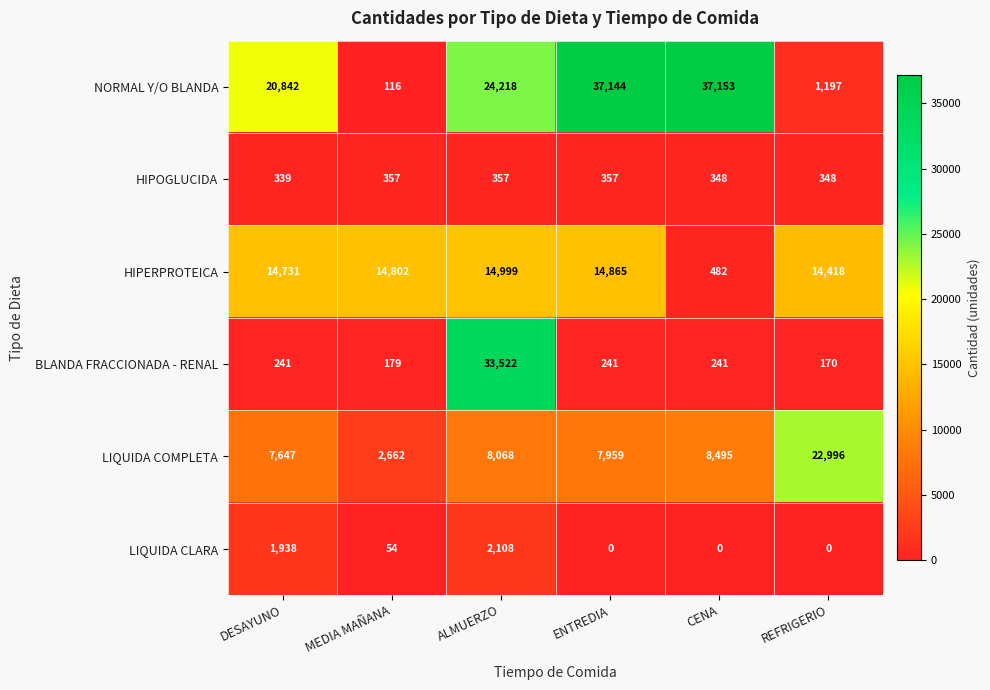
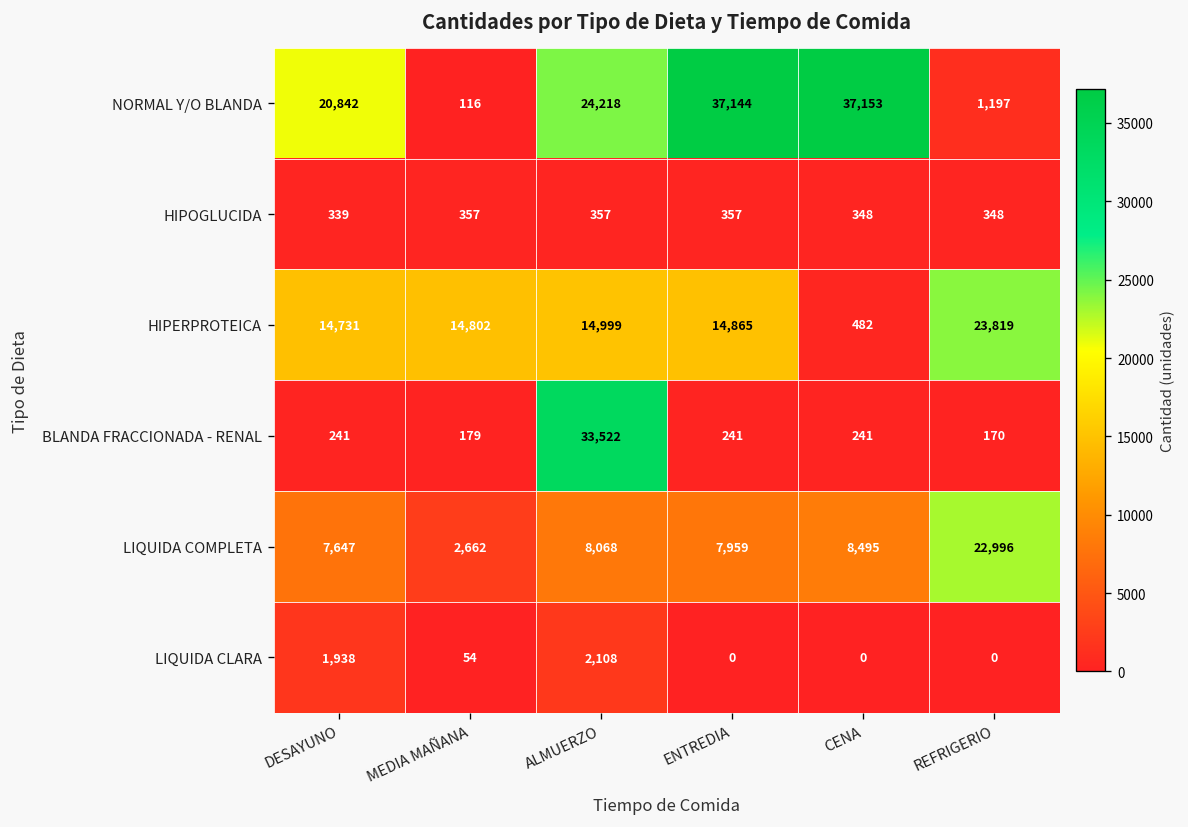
  {
    "NORMAL Y/O BLANDA": {
      "DESAYUNO": "20,842",
      "MEDIA MAÑANA": "116",
      "ALMUERZO": "24,218",
      "ENTREDIA": "37,144",
      "CENA": "37,153",
      "REFRIGERIO": "1,197"
    },
    "HIPOGLUCIDA": {
      "DESAYUNO": "339",
      "MEDIA MAÑANA": "357",
      "ALMUERZO": "357",
      "ENTREDIA": "357",
      "CENA": "348",
      "REFRIGERIO": "348"
    },
    "HIPERPROTEICA": {
      "DESAYUNO": "14,731",
      "MEDIA MAÑANA": "14,802",
      "ALMUERZO": "14,999",
      "ENTREDIA": "14,865",
      "CENA": "482",
-     "REFRIGERIO": "14,418"
+     "REFRIGERIO": "23,819"
    },
    "BLANDA FRACCIONADA - RENAL": {
      "DESAYUNO": "241",
      "MEDIA MAÑANA": "179",
      "ALMUERZO": "33,522",
      "ENTREDIA": "241",
      "CENA": "241",
      "REFRIGERIO": "170"
    },
    "LIQUIDA COMPLETA": {
      "DESAYUNO": "7,647",
      "MEDIA MAÑANA": "2,662",
      "ALMUERZO": "8,068",
      "ENTREDIA": "7,959",
      "CENA": "8,495",
      "REFRIGERIO": "22,996"
    },
    "LIQUIDA CLARA": {
      "DESAYUNO": "1,938",
      "MEDIA MAÑANA": "54",
      "ALMUERZO": "2,108",
      "ENTREDIA": "0",
      "CENA": "0",
      "REFRIGERIO": "0"
    }
  }
